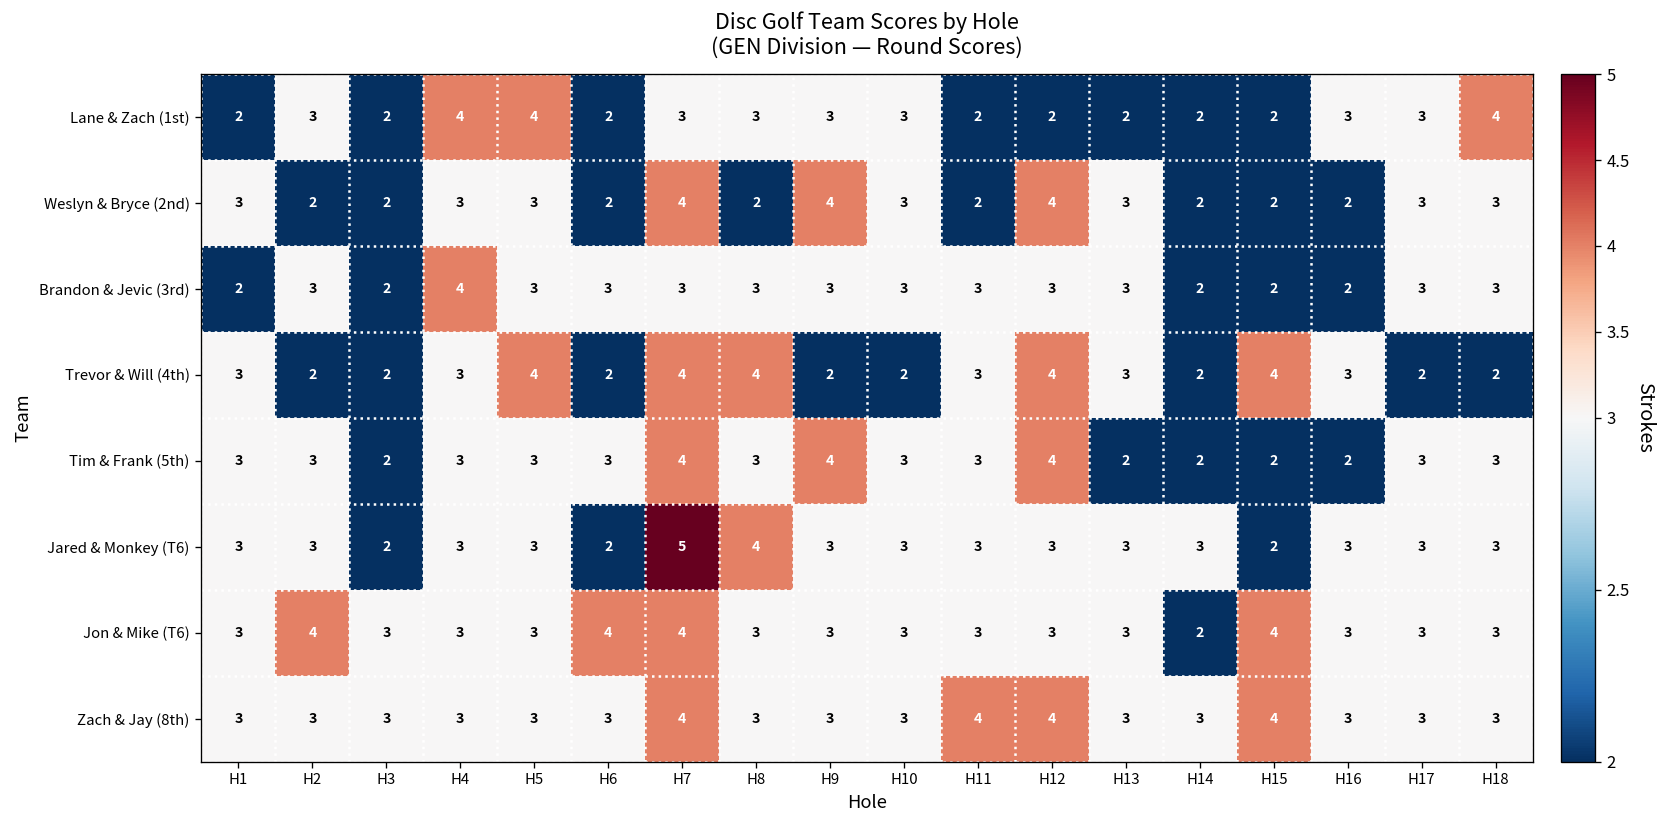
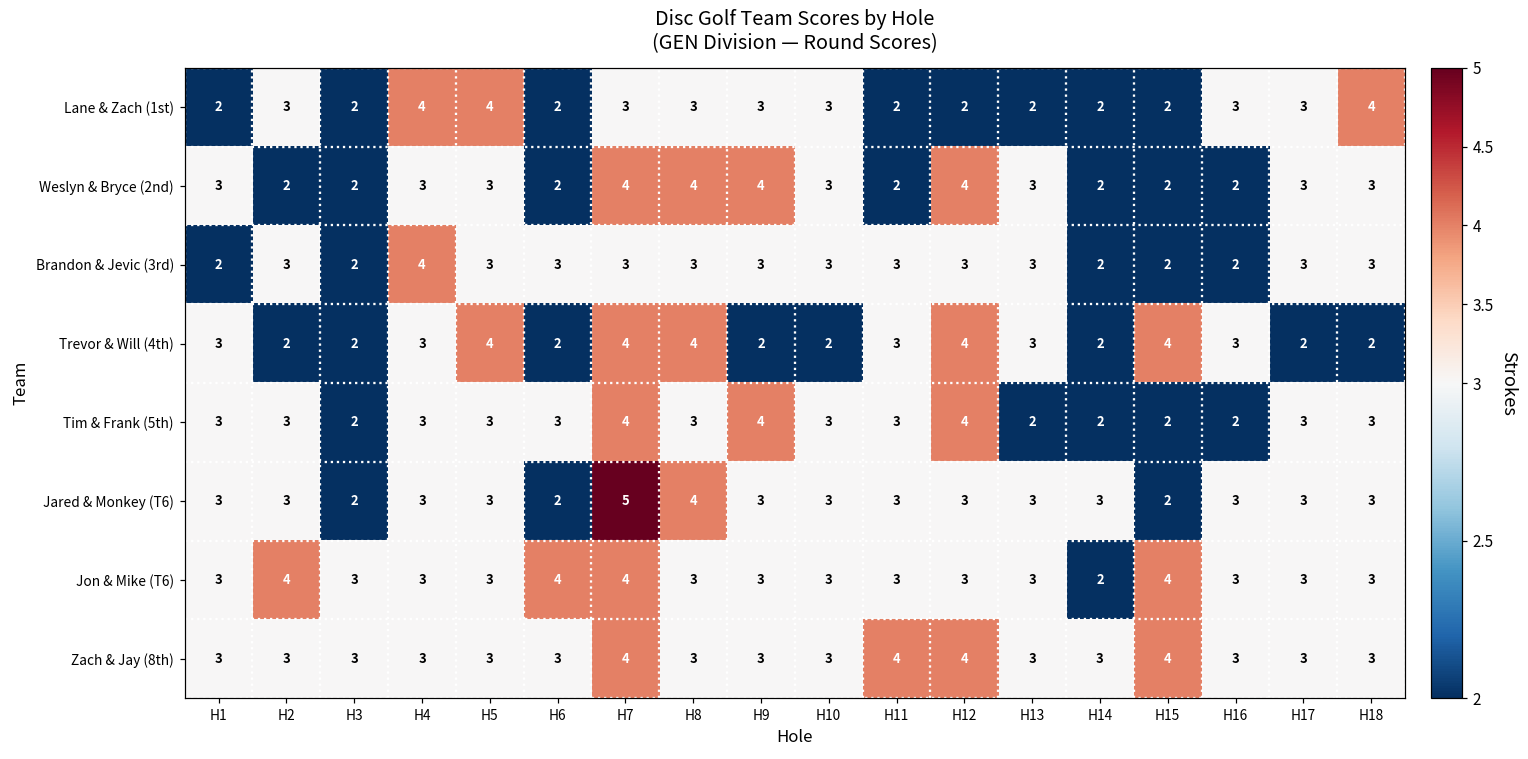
  {
    "Lane & Zach (1st)": {
      "H1": 2,
      "H2": 3,
      "H3": 2,
      "H4": 4,
      "H5": 4,
      "H6": 2,
      "H7": 3,
      "H8": 3,
      "H9": 3,
      "H10": 3,
      "H11": 2,
      "H12": 2,
      "H13": 2,
      "H14": 2,
      "H15": 2,
      "H16": 3,
      "H17": 3,
      "H18": 4
    },
    "Weslyn & Bryce (2nd)": {
      "H1": 3,
      "H2": 2,
      "H3": 2,
      "H4": 3,
      "H5": 3,
      "H6": 2,
      "H7": 4,
-     "H8": 2,
+     "H8": 4,
      "H9": 4,
      "H10": 3,
      "H11": 2,
      "H12": 4,
      "H13": 3,
      "H14": 2,
      "H15": 2,
      "H16": 2,
      "H17": 3,
      "H18": 3
    },
    "Brandon & Jevic (3rd)": {
      "H1": 2,
      "H2": 3,
      "H3": 2,
      "H4": 4,
      "H5": 3,
      "H6": 3,
      "H7": 3,
      "H8": 3,
      "H9": 3,
      "H10": 3,
      "H11": 3,
      "H12": 3,
      "H13": 3,
      "H14": 2,
      "H15": 2,
      "H16": 2,
      "H17": 3,
      "H18": 3
    },
    "Trevor & Will (4th)": {
      "H1": 3,
      "H2": 2,
      "H3": 2,
      "H4": 3,
      "H5": 4,
      "H6": 2,
      "H7": 4,
      "H8": 4,
      "H9": 2,
      "H10": 2,
      "H11": 3,
      "H12": 4,
      "H13": 3,
      "H14": 2,
      "H15": 4,
      "H16": 3,
      "H17": 2,
      "H18": 2
    },
    "Tim & Frank (5th)": {
      "H1": 3,
      "H2": 3,
      "H3": 2,
      "H4": 3,
      "H5": 3,
      "H6": 3,
      "H7": 4,
      "H8": 3,
      "H9": 4,
      "H10": 3,
      "H11": 3,
      "H12": 4,
      "H13": 2,
      "H14": 2,
      "H15": 2,
      "H16": 2,
      "H17": 3,
      "H18": 3
    },
    "Jared & Monkey (T6)": {
      "H1": 3,
      "H2": 3,
      "H3": 2,
      "H4": 3,
      "H5": 3,
      "H6": 2,
      "H7": 5,
      "H8": 4,
      "H9": 3,
      "H10": 3,
      "H11": 3,
      "H12": 3,
      "H13": 3,
      "H14": 3,
      "H15": 2,
      "H16": 3,
      "H17": 3,
      "H18": 3
    },
    "Jon & Mike (T6)": {
      "H1": 3,
      "H2": 4,
      "H3": 3,
      "H4": 3,
      "H5": 3,
      "H6": 4,
      "H7": 4,
      "H8": 3,
      "H9": 3,
      "H10": 3,
      "H11": 3,
      "H12": 3,
      "H13": 3,
      "H14": 2,
      "H15": 4,
      "H16": 3,
      "H17": 3,
      "H18": 3
    },
    "Zach & Jay (8th)": {
      "H1": 3,
      "H2": 3,
      "H3": 3,
      "H4": 3,
      "H5": 3,
      "H6": 3,
      "H7": 4,
      "H8": 3,
      "H9": 3,
      "H10": 3,
      "H11": 4,
      "H12": 4,
      "H13": 3,
      "H14": 3,
      "H15": 4,
      "H16": 3,
      "H17": 3,
      "H18": 3
    }
  }
